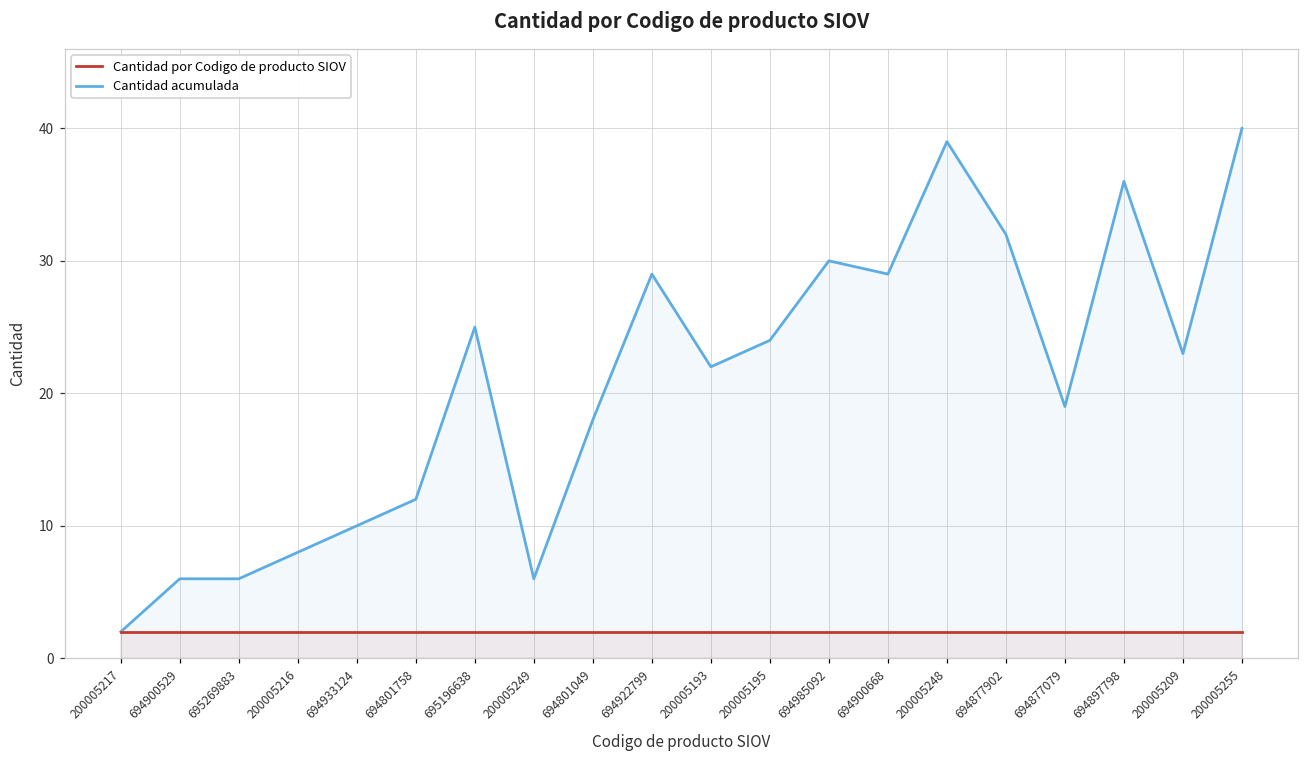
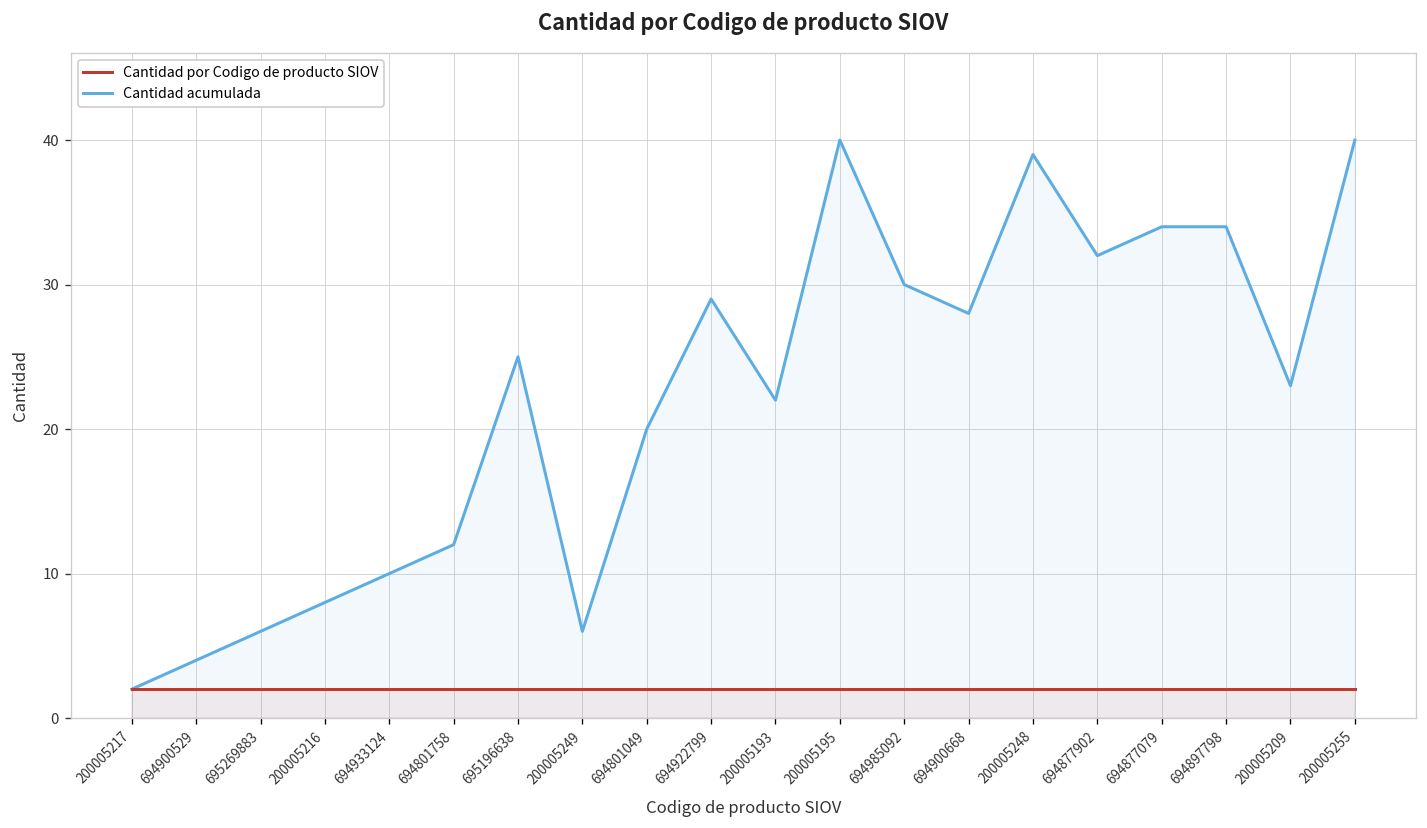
  {
    "Cantidad por Codigo de producto SIOV": {
      "694900529": 2,
      "695269883": 2,
      "200005216": 2,
      "694933124": 2,
      "694801758": 2,
      "695196638": 2,
      "200005249": 2,
      "694801049": 2,
      "694922799": 2,
      "200005193": 2,
      "200005195": 2,
      "694985092": 2,
      "694900668": 2,
      "200005248": 2,
      "694877902": 2,
      "694877079": 2,
      "694897798": 2,
      "200005209": 2,
      "200005255": 2
    },
    "Cantidad acumulada": {
-     "694900529": 6,
+     "694900529": 4,
      "695269883": 6,
      "200005216": 8,
      "694933124": 10,
      "694801758": 12,
      "695196638": 25,
      "200005249": 6,
-     "694801049": 18,
+     "694801049": 20,
      "694922799": 29,
      "200005193": 22,
-     "200005195": 24,
+     "200005195": 40,
      "694985092": 30,
-     "694900668": 29,
+     "694900668": 28,
      "200005248": 39,
      "694877902": 32,
-     "694877079": 19,
-     "694897798": 36,
+     "694877079": 34,
+     "694897798": 34,
      "200005209": 23,
      "200005255": 40
    }
  }
